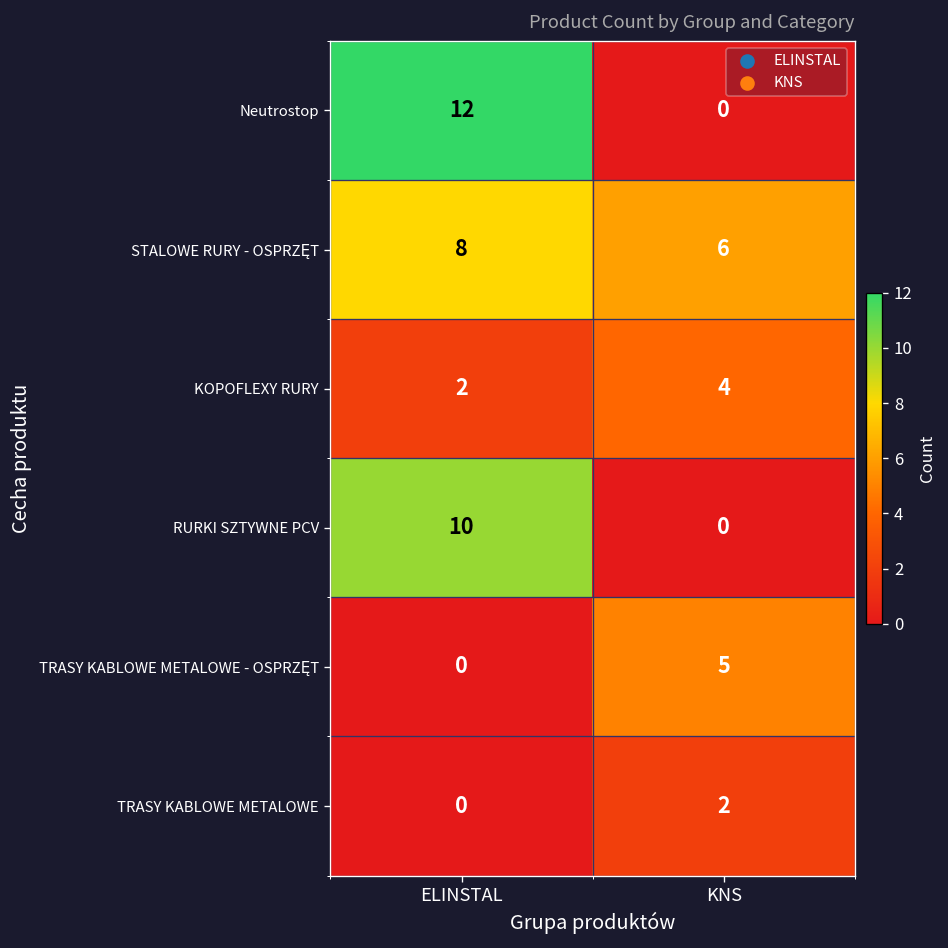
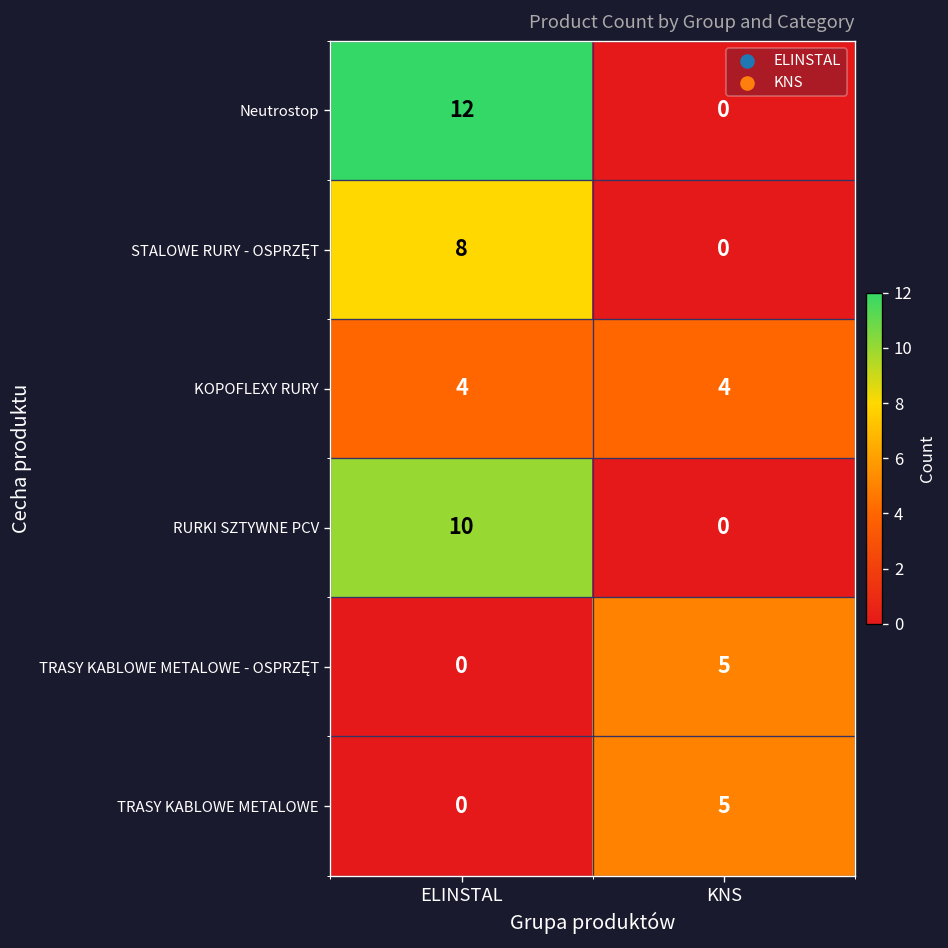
  {
    "Neutrostop": {
      "ELINSTAL": 12,
      "KNS": 0
    },
    "STALOWE RURY - OSPRZĘT": {
      "ELINSTAL": 8,
-     "KNS": 6
+     "KNS": 0
    },
    "KOPOFLEXY RURY": {
-     "ELINSTAL": 2,
+     "ELINSTAL": 4,
      "KNS": 4
    },
    "RURKI SZTYWNE PCV": {
      "ELINSTAL": 10,
      "KNS": 0
    },
    "TRASY KABLOWE METALOWE - OSPRZĘT": {
      "ELINSTAL": 0,
      "KNS": 5
    },
    "TRASY KABLOWE METALOWE": {
      "ELINSTAL": 0,
-     "KNS": 2
+     "KNS": 5
    }
  }
